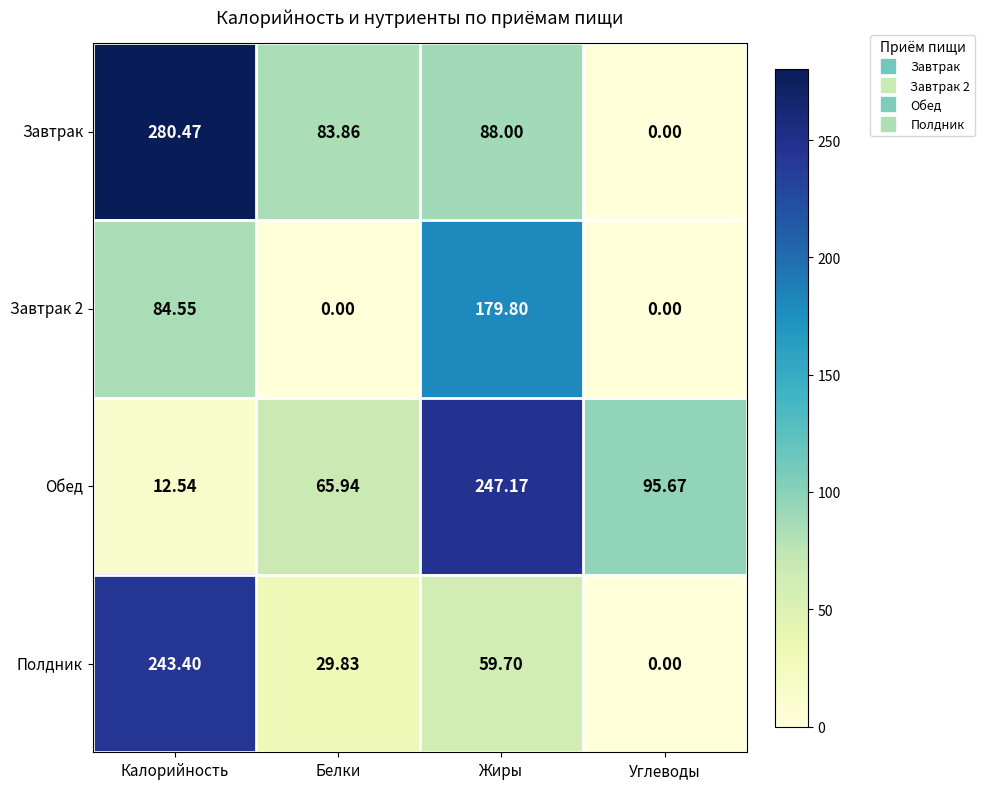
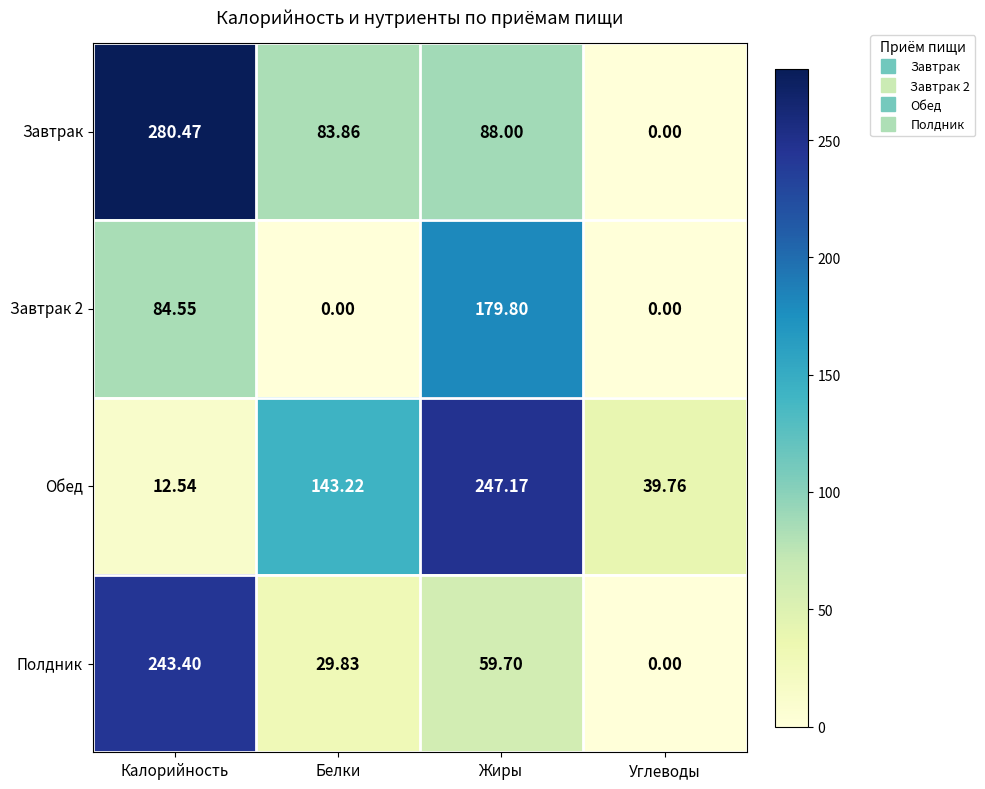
  {
    "Завтрак": {
      "Калорийность": 280.47,
      "Белки": 83.86,
      "Жиры": 88.00,
      "Углеводы": 0.00
    },
    "Завтрак 2": {
      "Калорийность": 84.55,
      "Белки": 0.00,
      "Жиры": 179.80,
      "Углеводы": 0.00
    },
    "Обед": {
      "Калорийность": 12.54,
-     "Белки": 65.94,
+     "Белки": 143.22,
      "Жиры": 247.17,
-     "Углеводы": 95.67
+     "Углеводы": 39.76
    },
    "Полдник": {
      "Калорийность": 243.40,
      "Белки": 29.83,
      "Жиры": 59.70,
      "Углеводы": 0.00
    }
  }
